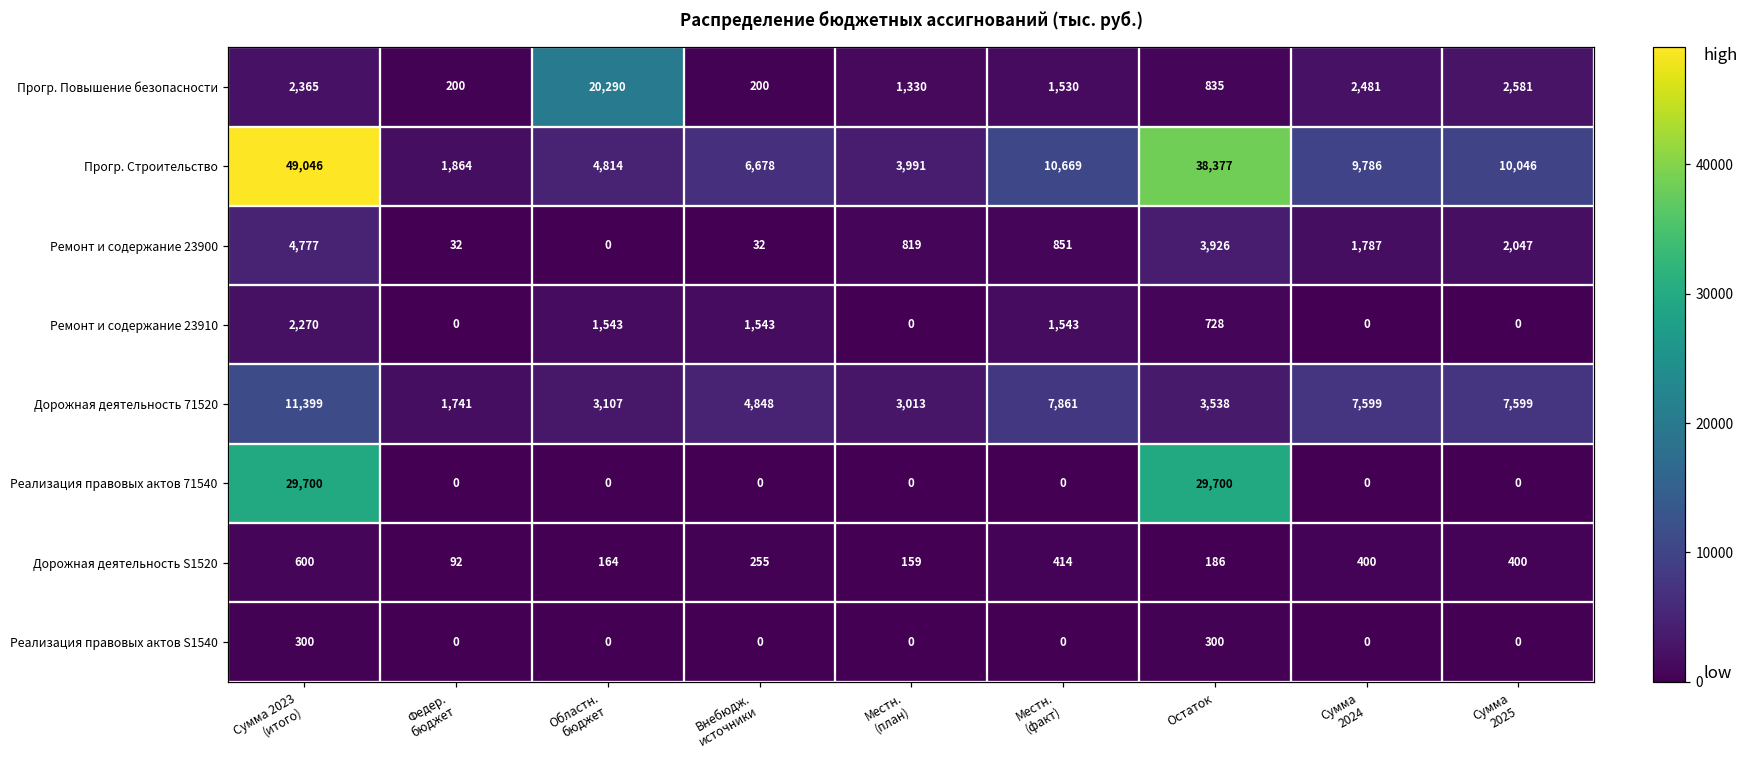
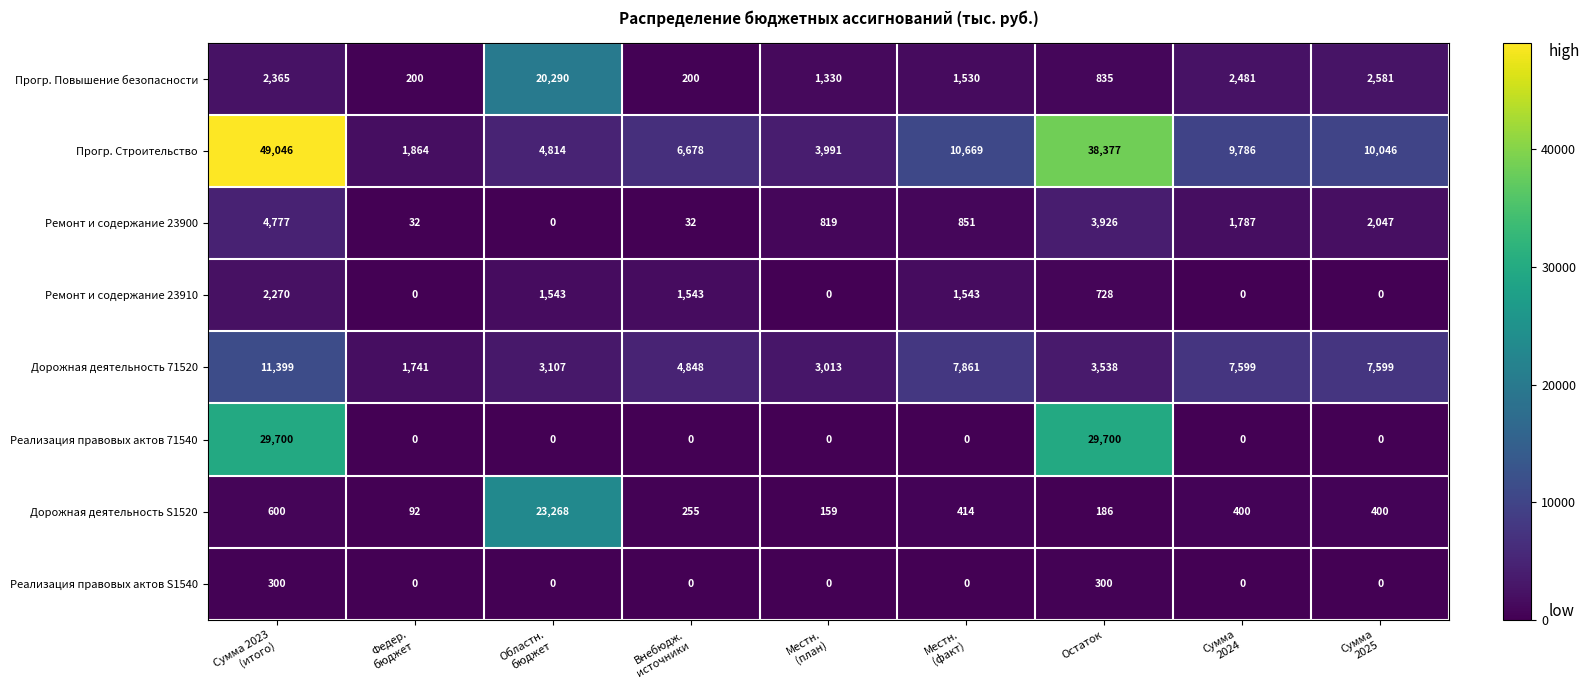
  {
    "Прогр. Повышение безопасности": {
      "Сумма 2023 (итого)": "2,365",
      "Федер. бюджет": "200",
      "Областн. бюджет": "20,290",
      "Внебюдж. источники": "200",
      "Местн. (план)": "1,330",
      "Местн. (факт)": "1,530",
      "Остаток": "835",
      "Сумма 2024": "2,481",
      "Сумма 2025": "2,581"
    },
    "Прогр. Строительство": {
      "Сумма 2023 (итого)": "49,046",
      "Федер. бюджет": "1,864",
      "Областн. бюджет": "4,814",
      "Внебюдж. источники": "6,678",
      "Местн. (план)": "3,991",
      "Местн. (факт)": "10,669",
      "Остаток": "38,377",
      "Сумма 2024": "9,786",
      "Сумма 2025": "10,046"
    },
    "Ремонт и содержание 23900": {
      "Сумма 2023 (итого)": "4,777",
      "Федер. бюджет": "32",
      "Областн. бюджет": "0",
      "Внебюдж. источники": "32",
      "Местн. (план)": "819",
      "Местн. (факт)": "851",
      "Остаток": "3,926",
      "Сумма 2024": "1,787",
      "Сумма 2025": "2,047"
    },
    "Ремонт и содержание 23910": {
      "Сумма 2023 (итого)": "2,270",
      "Федер. бюджет": "0",
      "Областн. бюджет": "1,543",
      "Внебюдж. источники": "1,543",
      "Местн. (план)": "0",
      "Местн. (факт)": "1,543",
      "Остаток": "728",
      "Сумма 2024": "0",
      "Сумма 2025": "0"
    },
    "Дорожная деятельность 71520": {
      "Сумма 2023 (итого)": "11,399",
      "Федер. бюджет": "1,741",
      "Областн. бюджет": "3,107",
      "Внебюдж. источники": "4,848",
      "Местн. (план)": "3,013",
      "Местн. (факт)": "7,861",
      "Остаток": "3,538",
      "Сумма 2024": "7,599",
      "Сумма 2025": "7,599"
    },
    "Реализация правовых актов 71540": {
      "Сумма 2023 (итого)": "29,700",
      "Федер. бюджет": "0",
      "Областн. бюджет": "0",
      "Внебюдж. источники": "0",
      "Местн. (план)": "0",
      "Местн. (факт)": "0",
      "Остаток": "29,700",
      "Сумма 2024": "0",
      "Сумма 2025": "0"
    },
    "Дорожная деятельность S1520": {
      "Сумма 2023 (итого)": "600",
      "Федер. бюджет": "92",
-     "Областн. бюджет": "164",
+     "Областн. бюджет": "23,268",
      "Внебюдж. источники": "255",
      "Местн. (план)": "159",
      "Местн. (факт)": "414",
      "Остаток": "186",
      "Сумма 2024": "400",
      "Сумма 2025": "400"
    },
    "Реализация правовых актов S1540": {
      "Сумма 2023 (итого)": "300",
      "Федер. бюджет": "0",
      "Областн. бюджет": "0",
      "Внебюдж. источники": "0",
      "Местн. (план)": "0",
      "Местн. (факт)": "0",
      "Остаток": "300",
      "Сумма 2024": "0",
      "Сумма 2025": "0"
    }
  }
